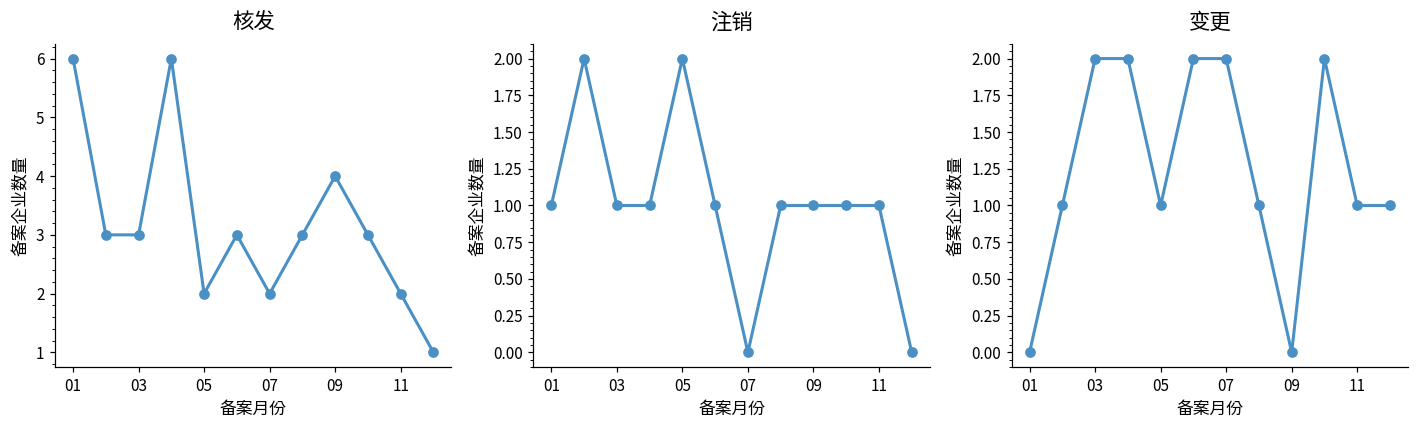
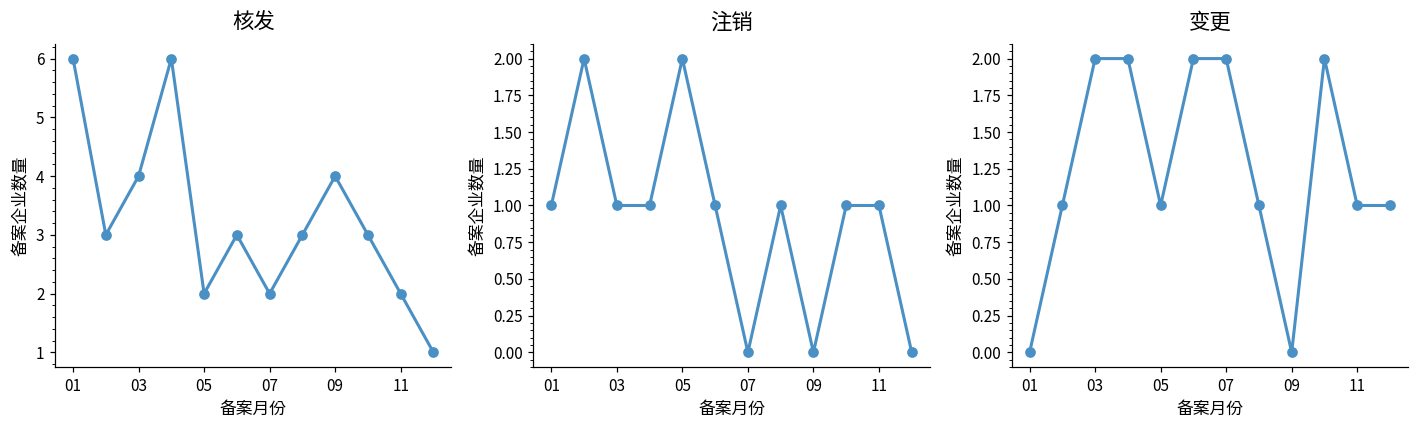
  {
    "核发": {
      "01": 6,
-     "03": 3,
+     "03": 4,
      "05": 2,
      "07": 2,
      "09": 4,
      "11": 2
    },
    "注销": {
      "01": 1,
      "03": 1,
      "05": 2,
      "07": 0,
-     "09": 1,
+     "09": 0,
      "11": 1
    },
    "变更": {
      "01": 0.00,
      "03": 2.00,
      "05": 1.00,
      "07": 2.00,
      "09": 0.00,
      "11": 1.00
    }
  }
